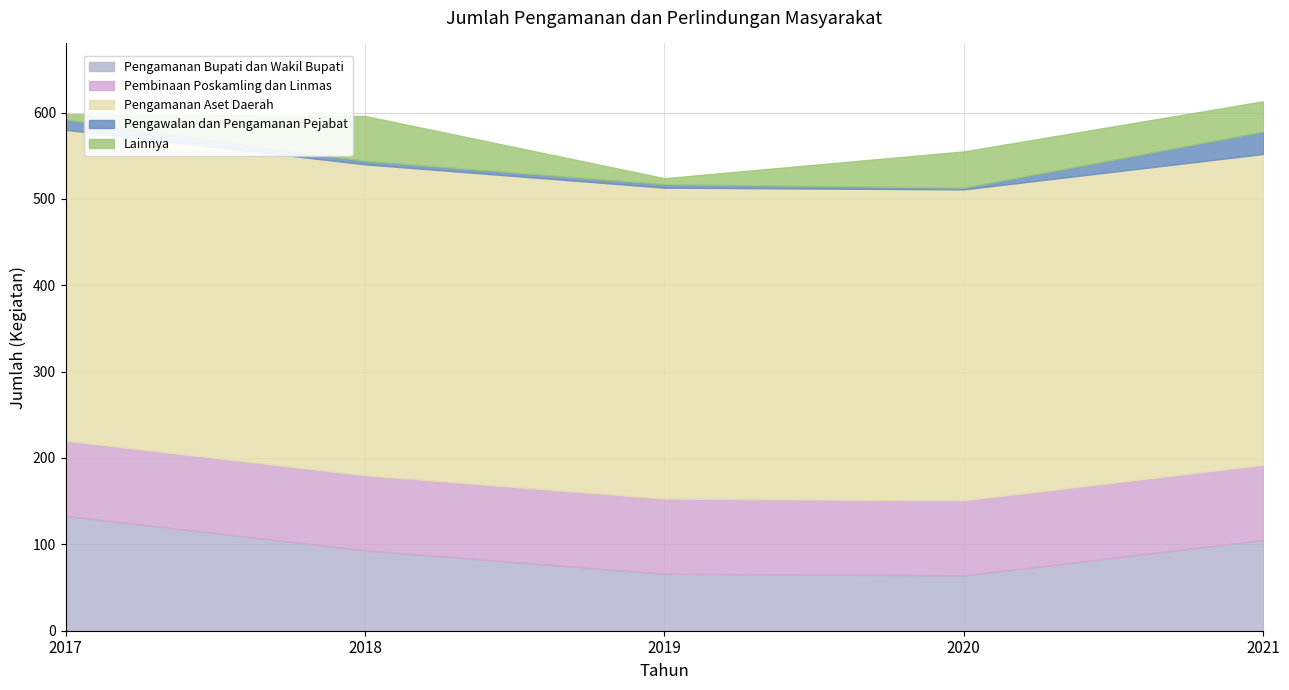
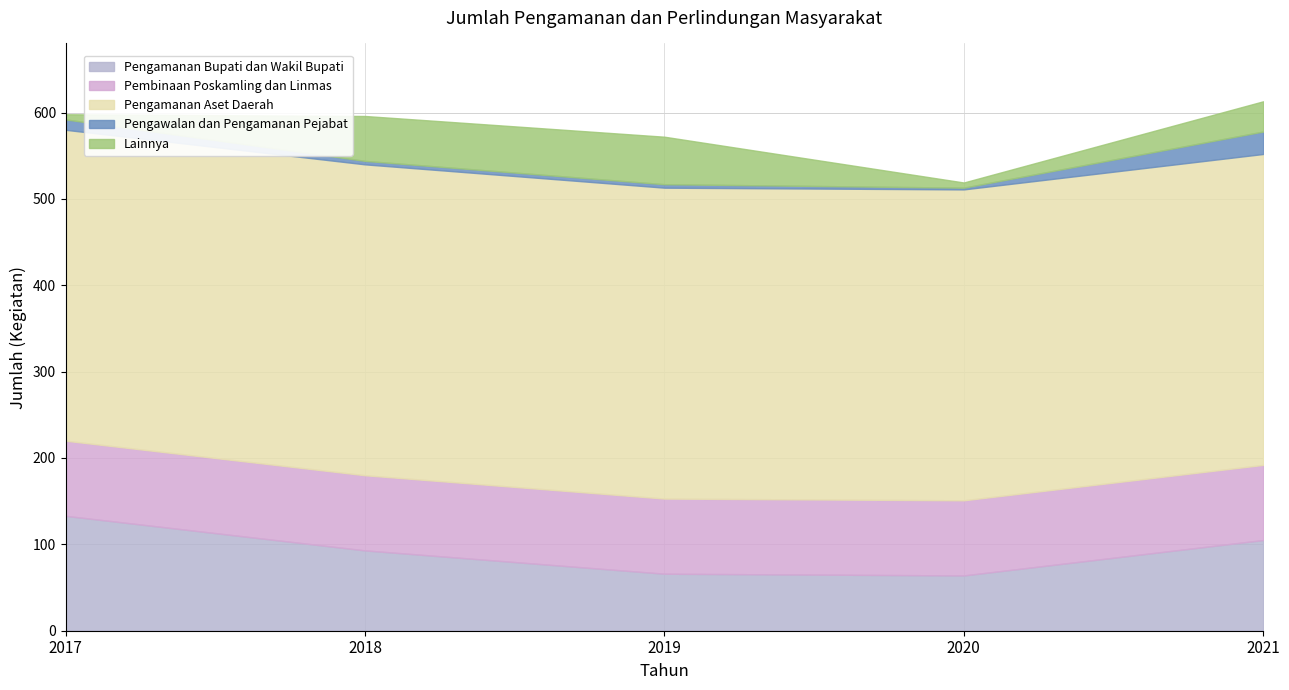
  {
    "Pengamanan Aset Daerah": {
      "2017": 360,
      "2018": 360,
      "2019": 360,
      "2021": 360
    },
    "Pengawalan dan Pengamanan Pejabat": {
      "2017": 10,
      "2018": 0,
      "2019": 0,
      "2021": 30
    },
    "Lainnya": {
      "2017": 10,
      "2018": 50,
-     "2019": 10,
-     "2020": 40,
+     "2019": 60,
+     "2020": 10,
      "2021": 40
    }
  }
